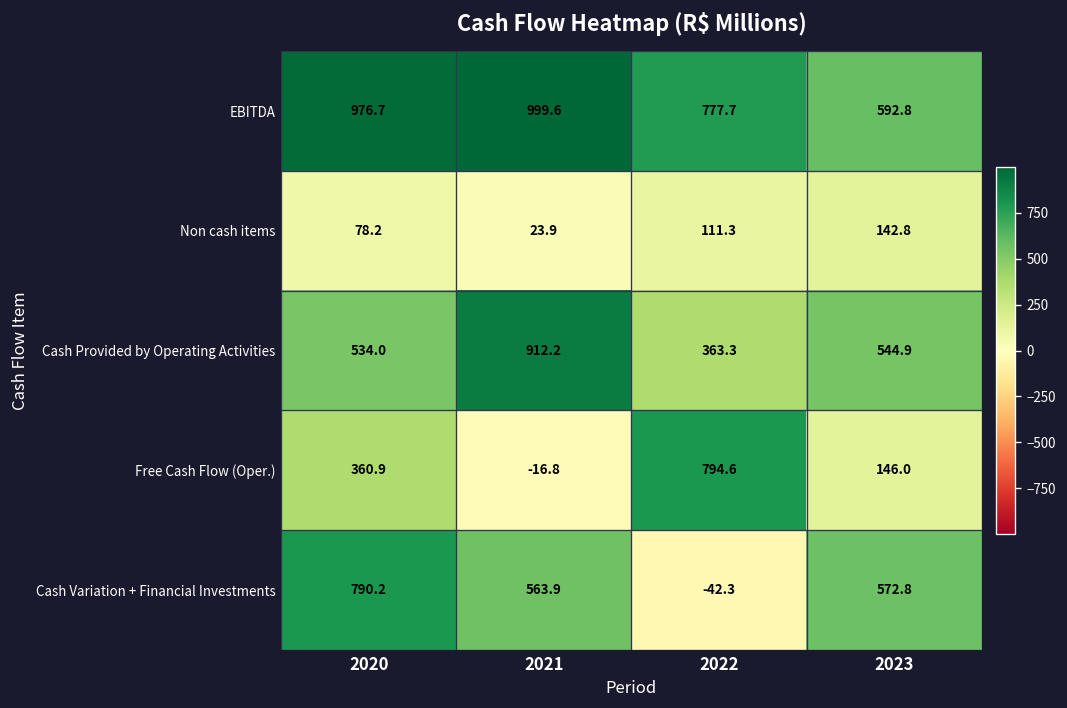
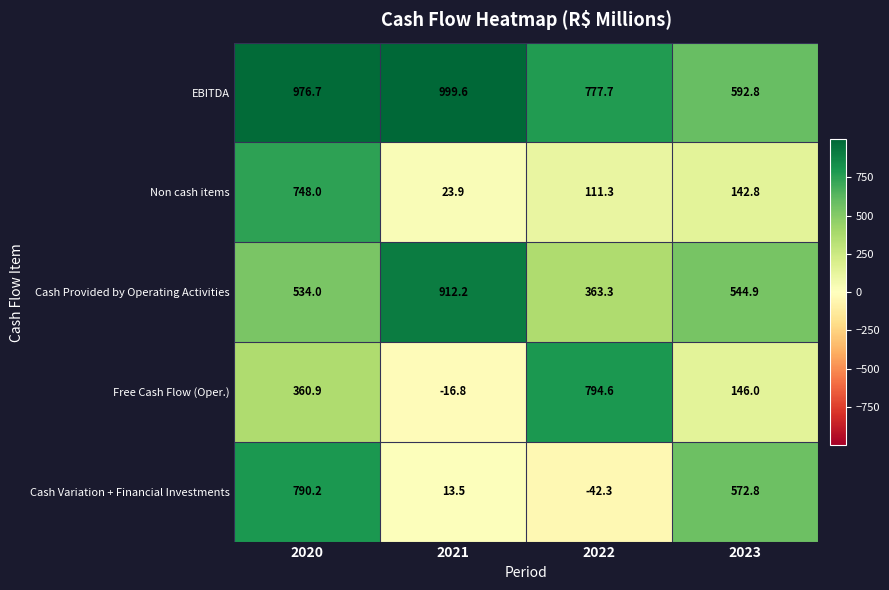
  {
    "EBITDA": {
      "2020": 976.7,
      "2021": 999.6,
      "2022": 777.7,
      "2023": 592.8
    },
    "Non cash items": {
-     "2020": 78.2,
+     "2020": 748.0,
      "2021": 23.9,
      "2022": 111.3,
      "2023": 142.8
    },
    "Cash Provided by Operating Activities": {
      "2020": 534.0,
      "2021": 912.2,
      "2022": 363.3,
      "2023": 544.9
    },
    "Free Cash Flow (Oper.)": {
      "2020": 360.9,
      "2021": -16.8,
      "2022": 794.6,
      "2023": 146.0
    },
    "Cash Variation + Financial Investments": {
      "2020": 790.2,
-     "2021": 563.9,
+     "2021": 13.5,
      "2022": -42.3,
      "2023": 572.8
    }
  }
